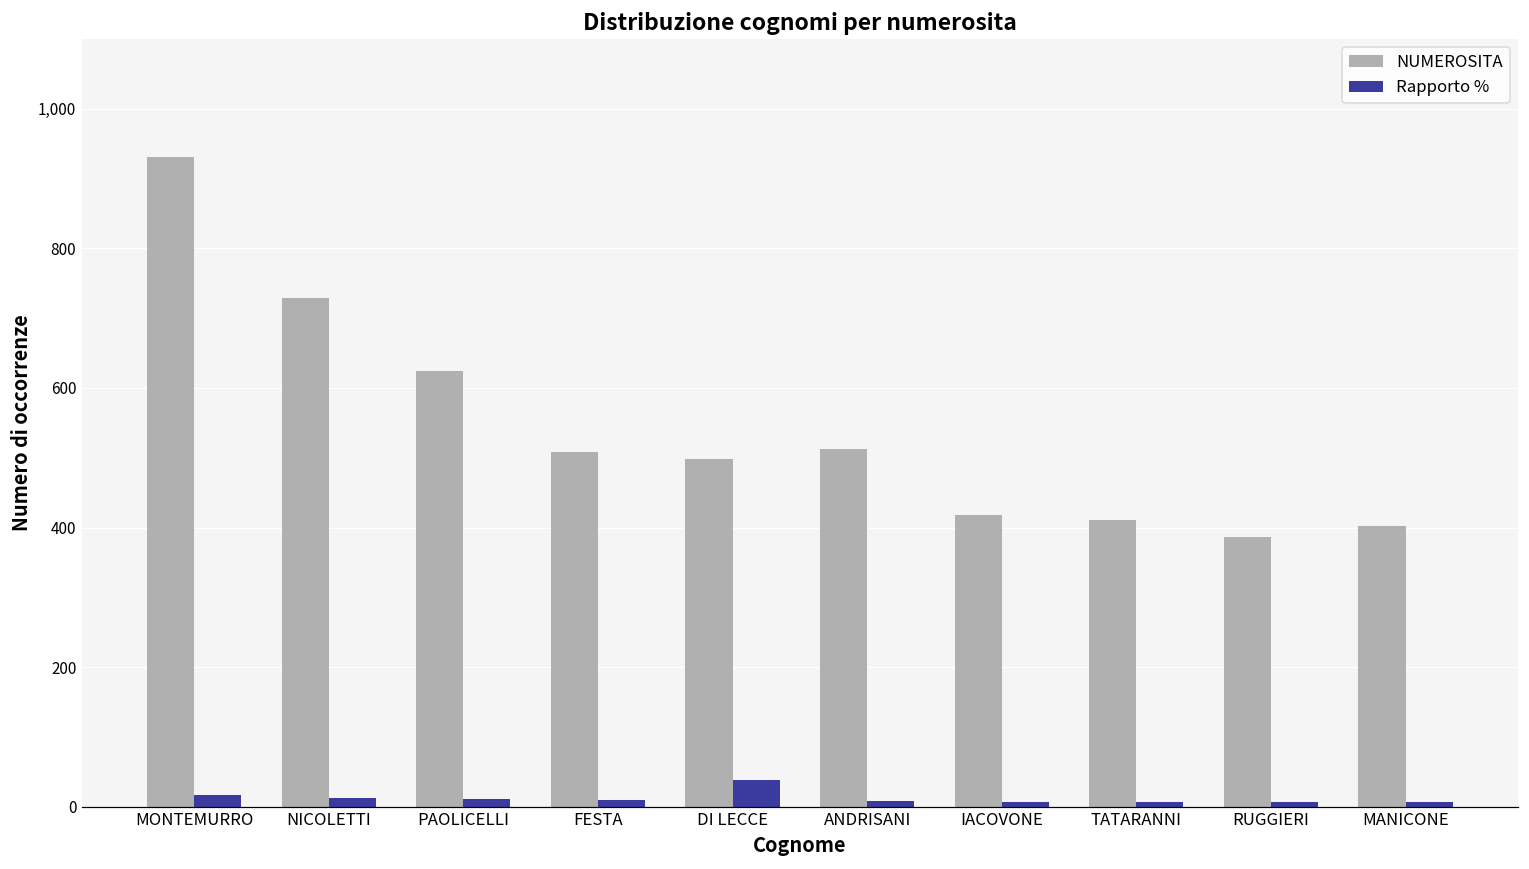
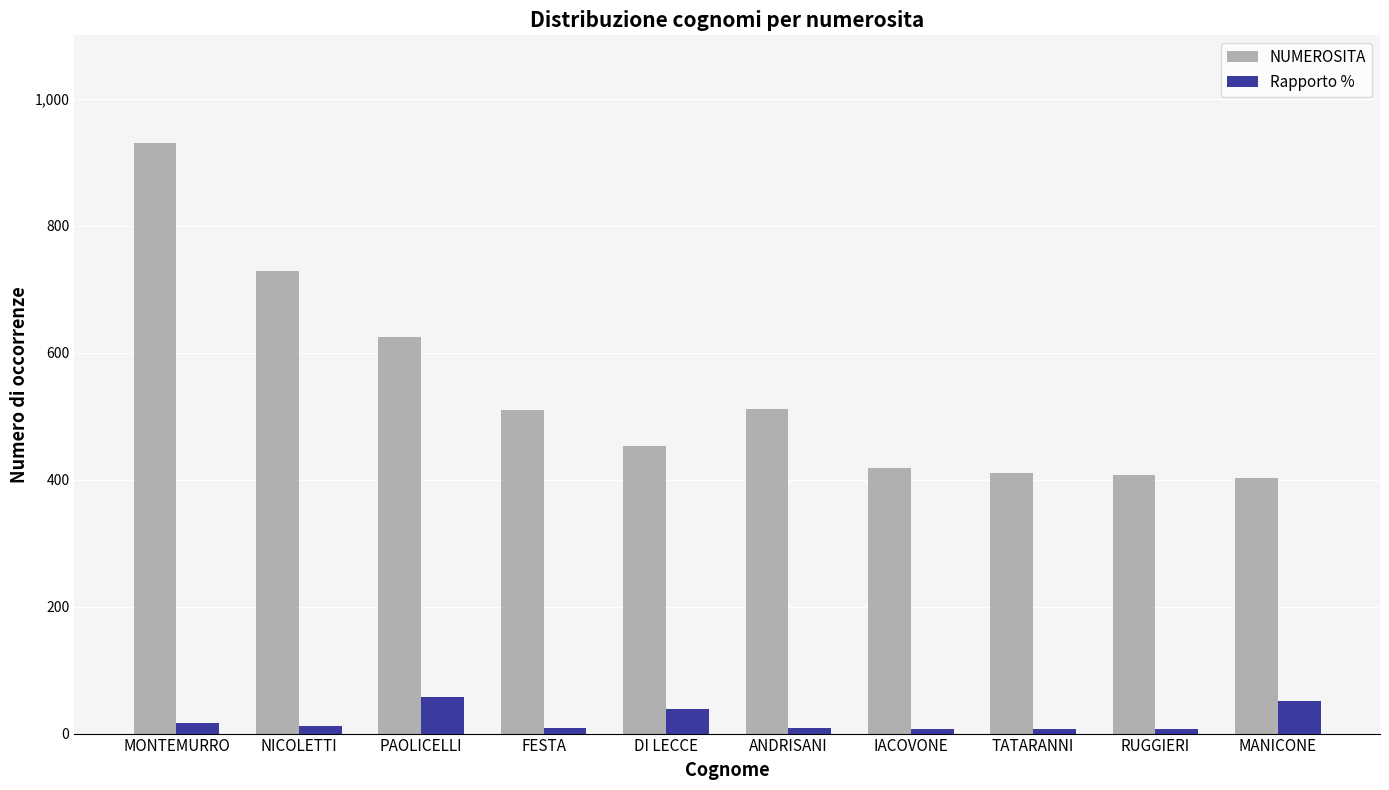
  {
    "NUMEROSITA": {
      "MONTEMURRO": 930,
      "NICOLETTI": 730,
      "PAOLICELLI": 620,
      "FESTA": 510,
-     "DI LECCE": 500,
+     "DI LECCE": 450,
      "ANDRISANI": 510,
      "IACOVONE": 420,
      "TATARANNI": 410,
-     "RUGGIERI": 390,
+     "RUGGIERI": 410,
      "MANICONE": 400
    },
    "Rapporto %": {
      "MONTEMURRO": 20,
      "NICOLETTI": 10,
-     "PAOLICELLI": 10,
+     "PAOLICELLI": 60,
      "FESTA": 10,
      "DI LECCE": 40,
      "ANDRISANI": 10,
      "IACOVONE": 10,
      "TATARANNI": 10,
      "RUGGIERI": 10,
-     "MANICONE": 10
+     "MANICONE": 50
    }
  }
